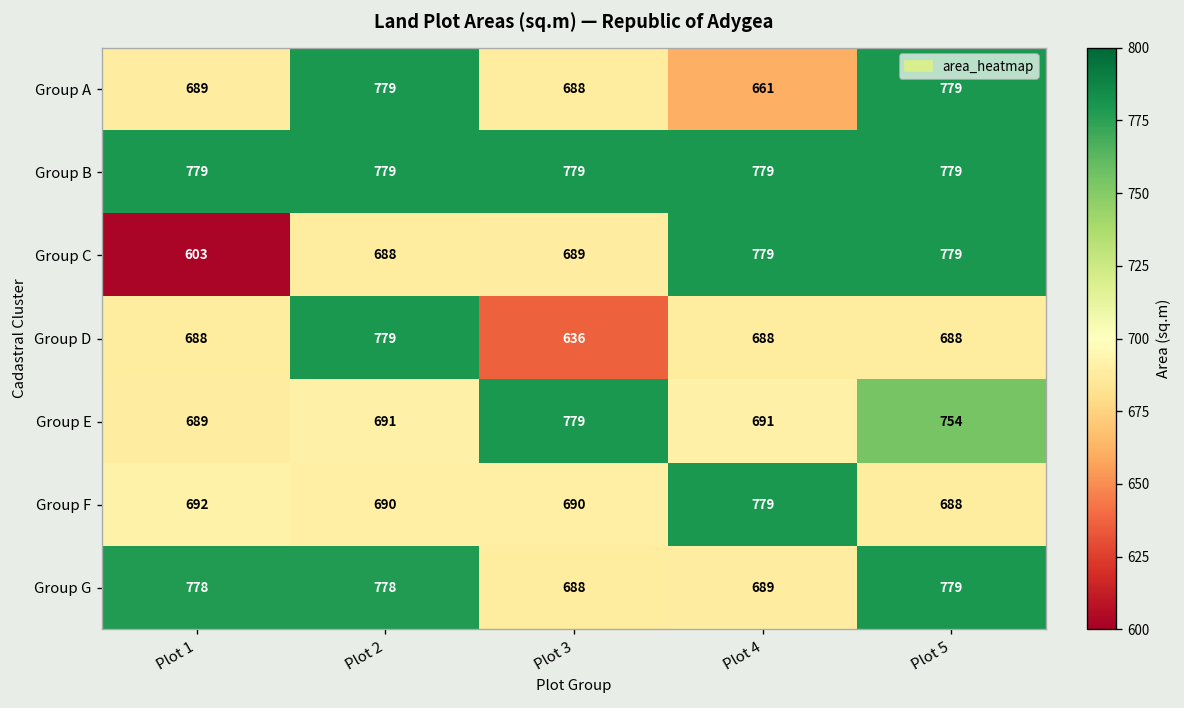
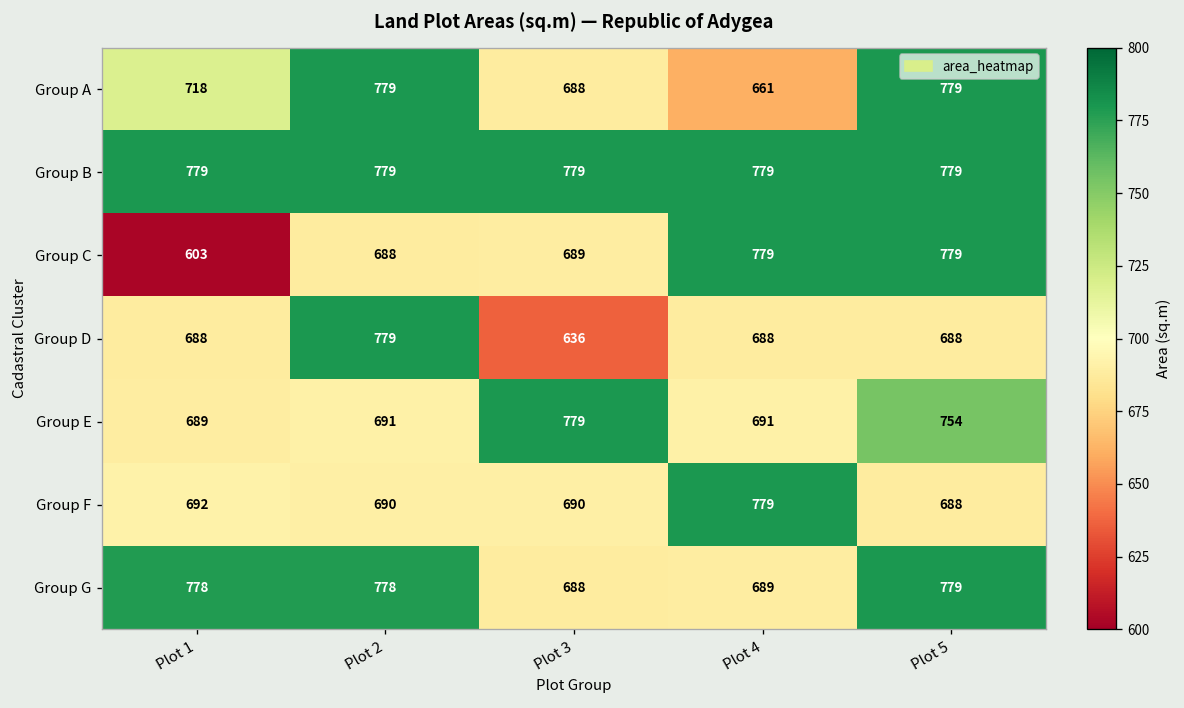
  {
    "Group A": {
-     "Plot 1": 689,
+     "Plot 1": 718,
      "Plot 2": 779,
      "Plot 3": 688,
      "Plot 4": 661,
      "Plot 5": 779
    },
    "Group B": {
      "Plot 1": 779,
      "Plot 2": 779,
      "Plot 3": 779,
      "Plot 4": 779,
      "Plot 5": 779
    },
    "Group C": {
      "Plot 1": 603,
      "Plot 2": 688,
      "Plot 3": 689,
      "Plot 4": 779,
      "Plot 5": 779
    },
    "Group D": {
      "Plot 1": 688,
      "Plot 2": 779,
      "Plot 3": 636,
      "Plot 4": 688,
      "Plot 5": 688
    },
    "Group E": {
      "Plot 1": 689,
      "Plot 2": 691,
      "Plot 3": 779,
      "Plot 4": 691,
      "Plot 5": 754
    },
    "Group F": {
      "Plot 1": 692,
      "Plot 2": 690,
      "Plot 3": 690,
      "Plot 4": 779,
      "Plot 5": 688
    },
    "Group G": {
      "Plot 1": 778,
      "Plot 2": 778,
      "Plot 3": 688,
      "Plot 4": 689,
      "Plot 5": 779
    }
  }
